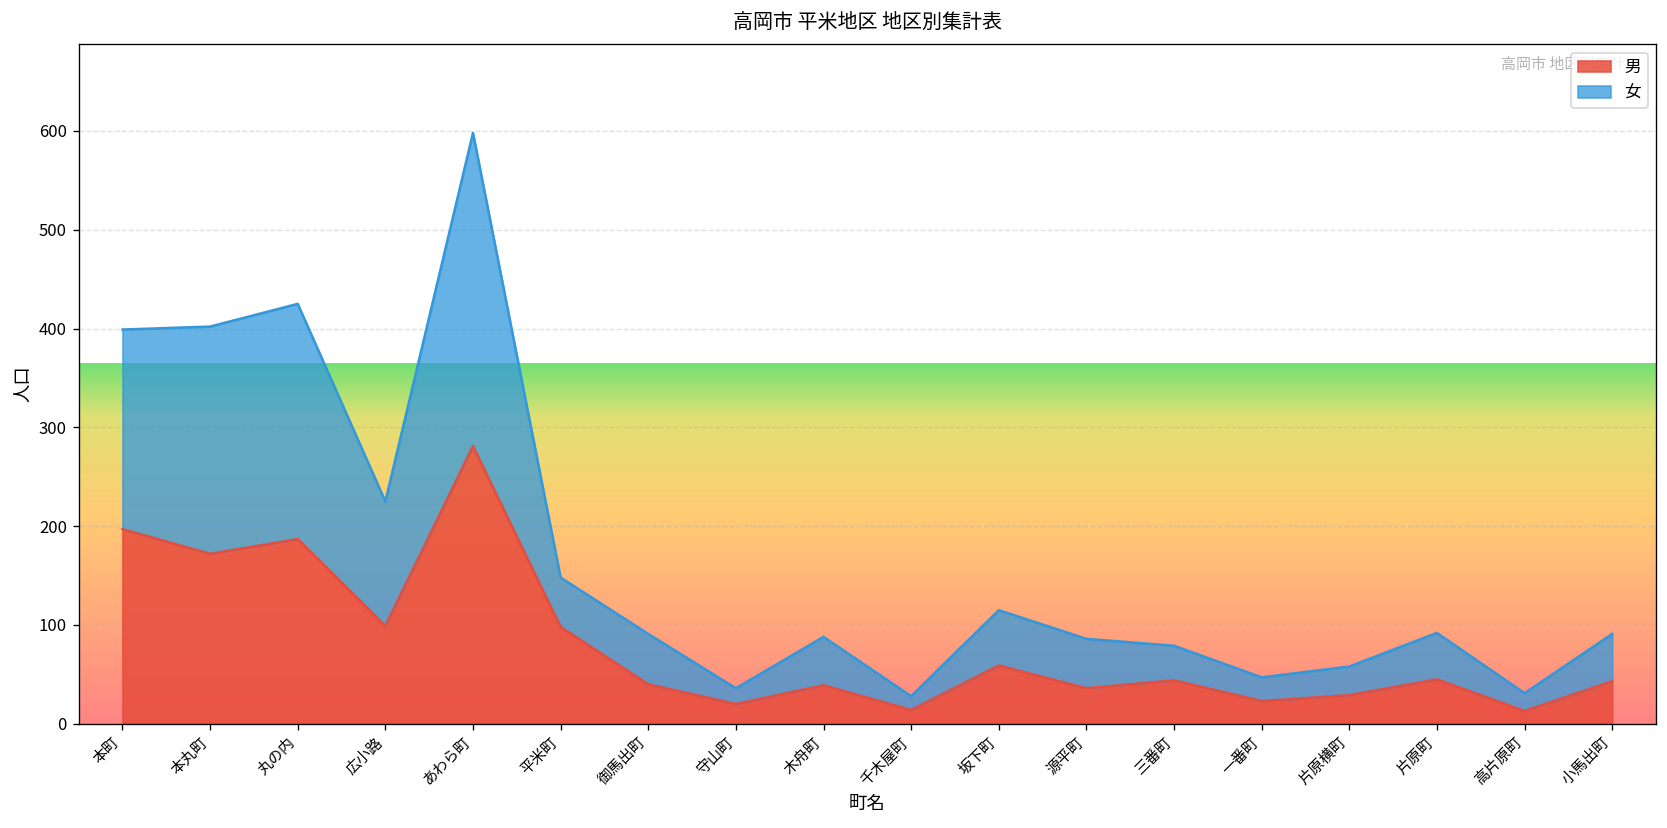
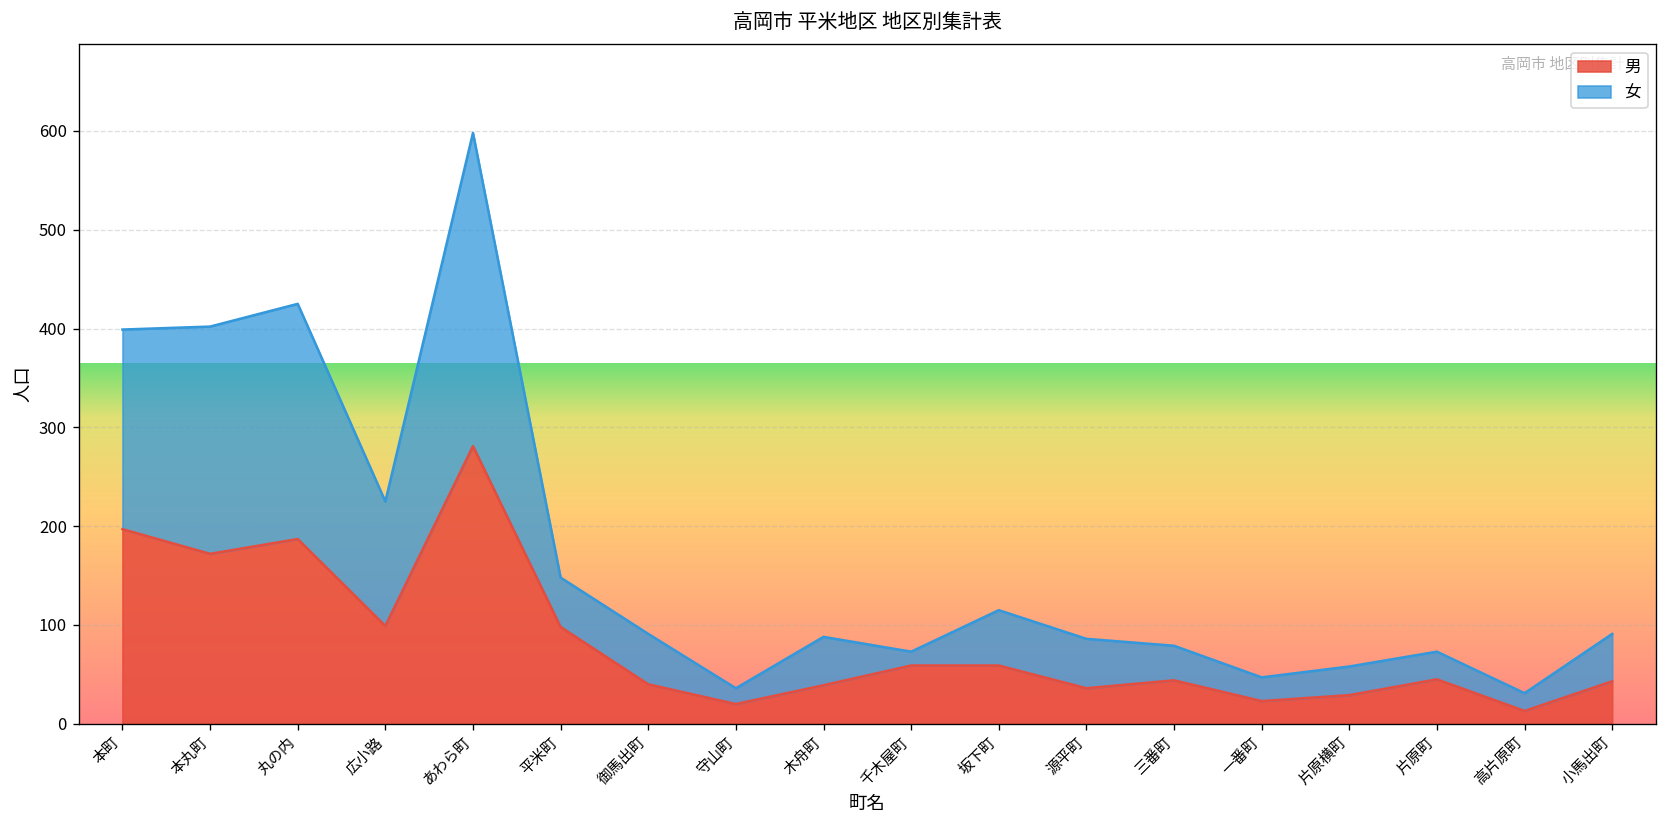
  {
    "男": {
      "本町": 200,
      "本丸町": 170,
      "丸の内": 190,
      "広小路": 100,
      "あわら町": 280,
      "平米町": 100,
      "御馬出町": 40,
      "守山町": 20,
      "木舟町": 40,
-     "千木屋町": 10,
+     "千木屋町": 60,
      "坂下町": 60,
      "源平町": 40,
      "三番町": 40,
      "一番町": 20,
      "片原横町": 30,
      "片原町": 50,
      "高片原町": 10,
      "小馬出町": 40
    },
    "女": {
      "本町": 200,
      "本丸町": 230,
      "丸の内": 240,
      "広小路": 130,
      "あわら町": 320,
      "平米町": 50,
      "御馬出町": 50,
      "守山町": 20,
      "木舟町": 50,
      "千木屋町": 10,
      "坂下町": 60,
      "源平町": 50,
      "三番町": 40,
      "一番町": 20,
      "片原横町": 30,
-     "片原町": 50,
+     "片原町": 30,
      "高片原町": 20,
      "小馬出町": 50
    }
  }
